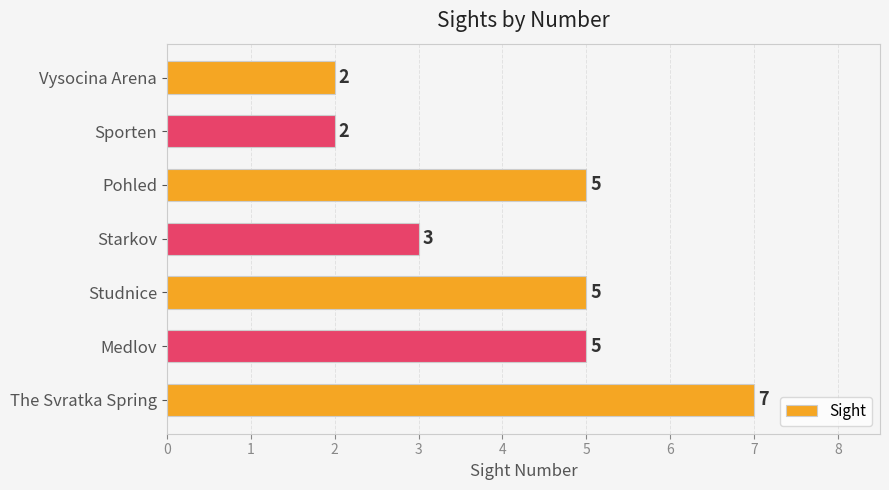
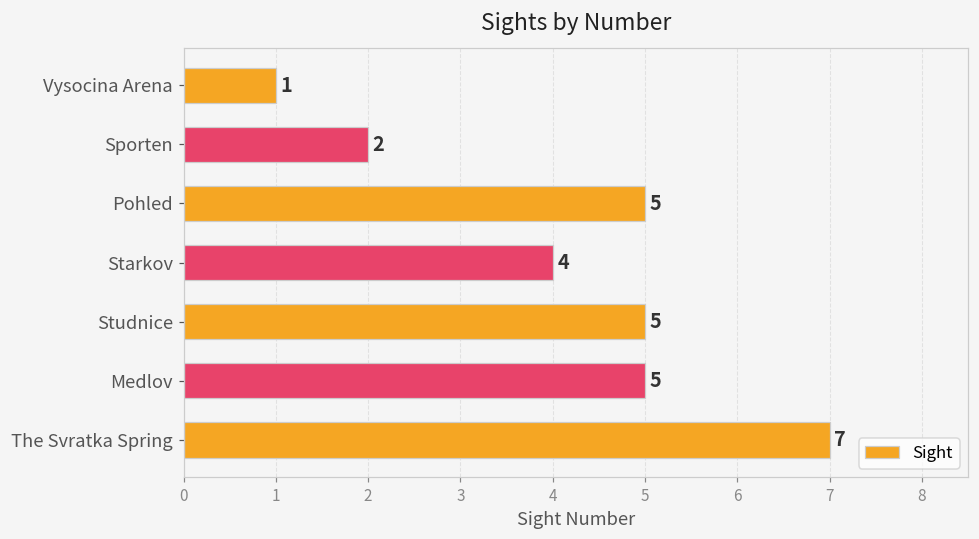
  {
-   "Vysocina Arena": 2,
+   "Vysocina Arena": 1,
    "Sporten": 2,
    "Pohled": 5,
-   "Starkov": 3,
+   "Starkov": 4,
    "Studnice": 5,
    "Medlov": 5,
    "The Svratka Spring": 7
  }
